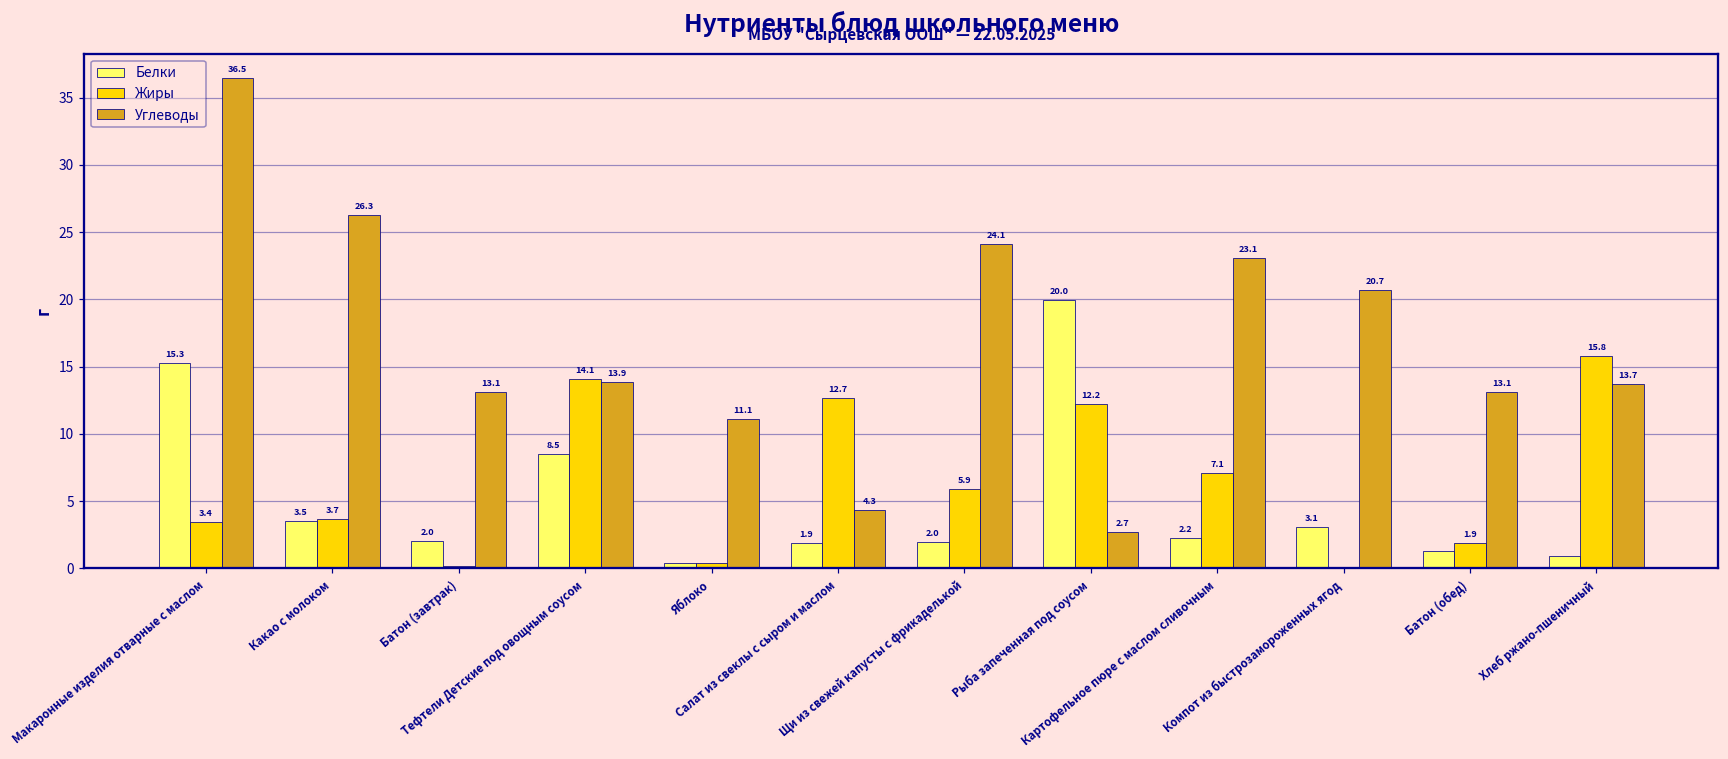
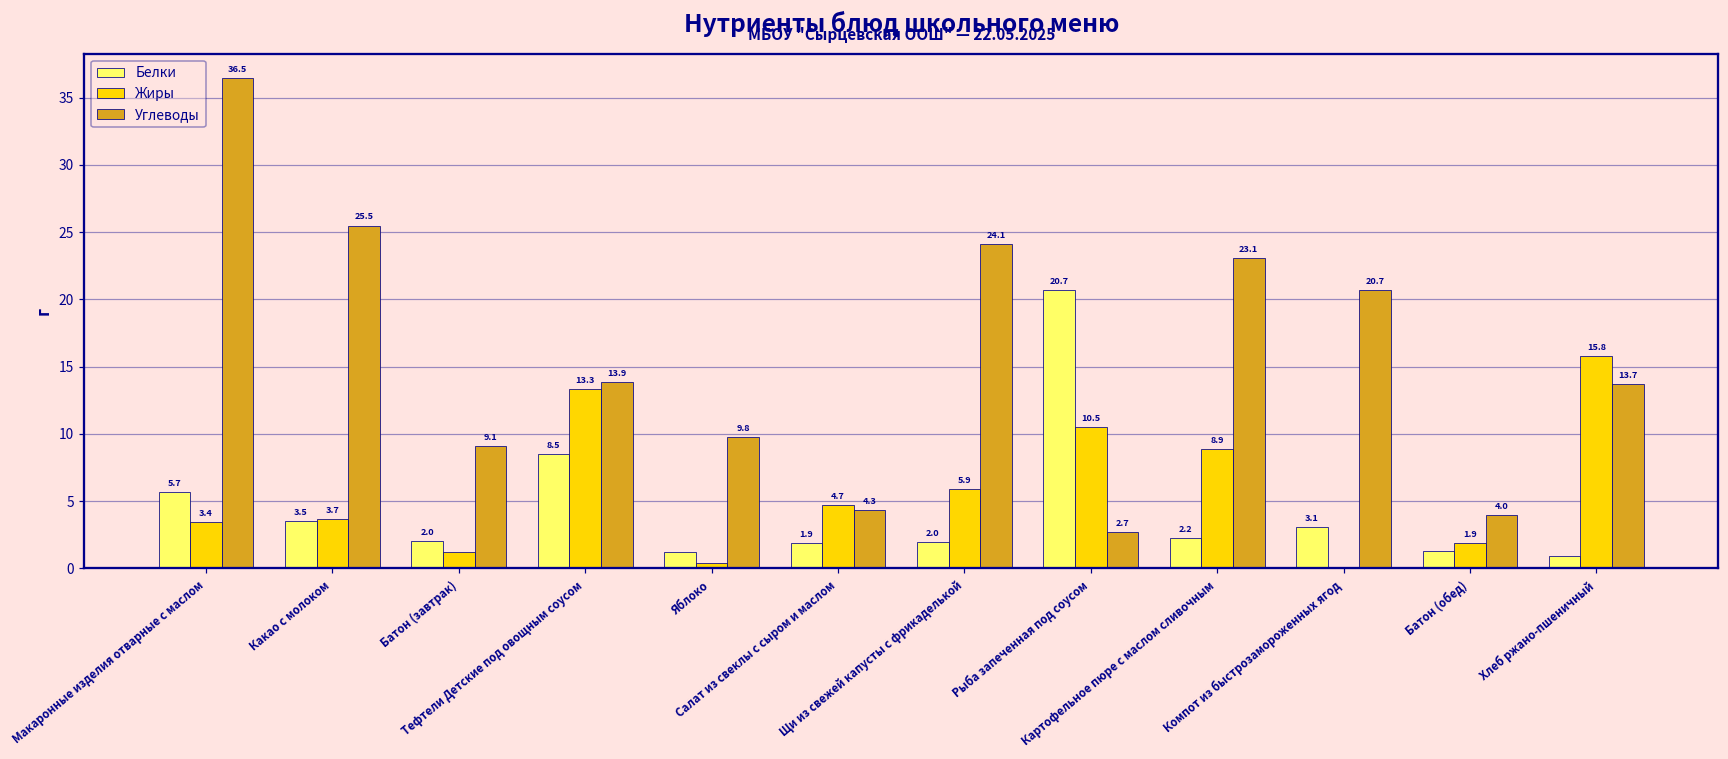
  {
    "Белки": {
-     "Макаронные изделия отварные с маслом": 15.3,
+     "Макаронные изделия отварные с маслом": 5.7,
      "Какао с молоком": 3.5,
      "Батон (завтрак)": 2.0,
      "Тефтели Детские под овощным соусом": 8.5,
-     "Яблоко": 0.4,
+     "Яблоко": 1.2,
      "Салат из свеклы с сыром и маслом": 1.9,
      "Щи из свежей капусты с фрикаделькой": 2.0,
-     "Рыба запеченная под соусом": 20.0,
+     "Рыба запеченная под соусом": 20.7,
      "Картофельное пюре с маслом сливочным": 2.2,
      "Компот из быстрозамороженных ягод": 3.1
    },
    "Жиры": {
      "Макаронные изделия отварные с маслом": 3.4,
      "Какао с молоком": 3.7,
-     "Батон (завтрак)": 0.2,
-     "Тефтели Детские под овощным соусом": 14.1,
-     "Салат из свеклы с сыром и маслом": 12.7,
+     "Батон (завтрак)": 1.2,
+     "Тефтели Детские под овощным соусом": 13.3,
+     "Салат из свеклы с сыром и маслом": 4.7,
      "Щи из свежей капусты с фрикаделькой": 5.9,
-     "Рыба запеченная под соусом": 12.2,
-     "Картофельное пюре с маслом сливочным": 7.1,
+     "Рыба запеченная под соусом": 10.5,
+     "Картофельное пюре с маслом сливочным": 8.9,
      "Батон (обед)": 1.9,
      "Хлеб ржано-пшеничный": 15.8
    },
    "Углеводы": {
      "Макаронные изделия отварные с маслом": 36.5,
-     "Какао с молоком": 26.3,
-     "Батон (завтрак)": 13.1,
+     "Какао с молоком": 25.5,
+     "Батон (завтрак)": 9.1,
      "Тефтели Детские под овощным соусом": 13.9,
-     "Яблоко": 11.1,
+     "Яблоко": 9.8,
      "Салат из свеклы с сыром и маслом": 4.3,
      "Щи из свежей капусты с фрикаделькой": 24.1,
      "Рыба запеченная под соусом": 2.7,
      "Картофельное пюре с маслом сливочным": 23.1,
      "Компот из быстрозамороженных ягод": 20.7,
-     "Батон (обед)": 13.1,
+     "Батон (обед)": 4.0,
      "Хлеб ржано-пшеничный": 13.7
    }
  }
